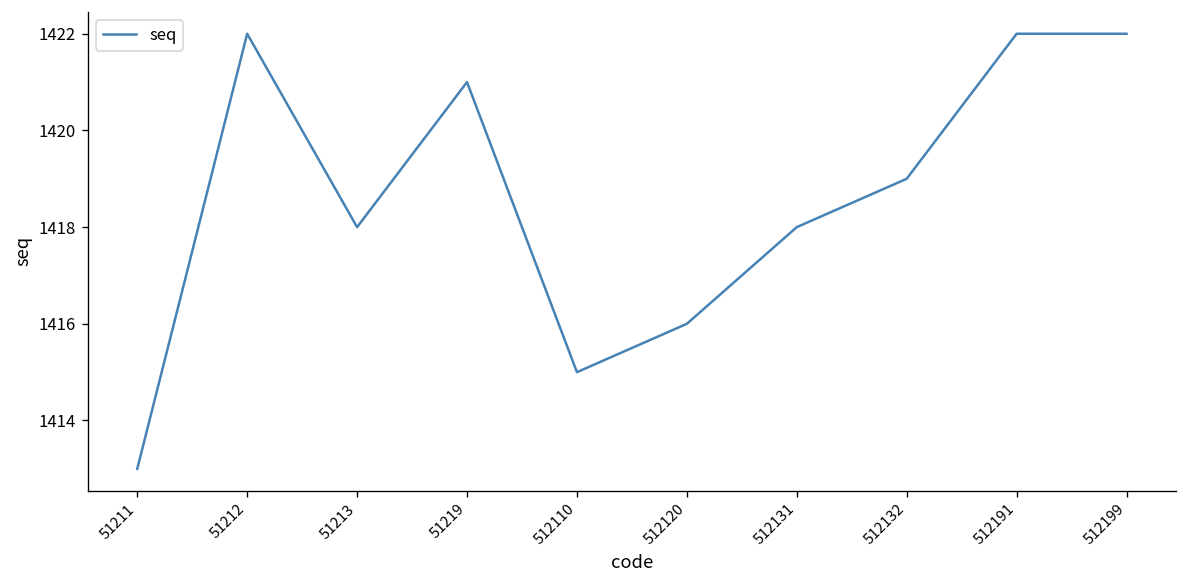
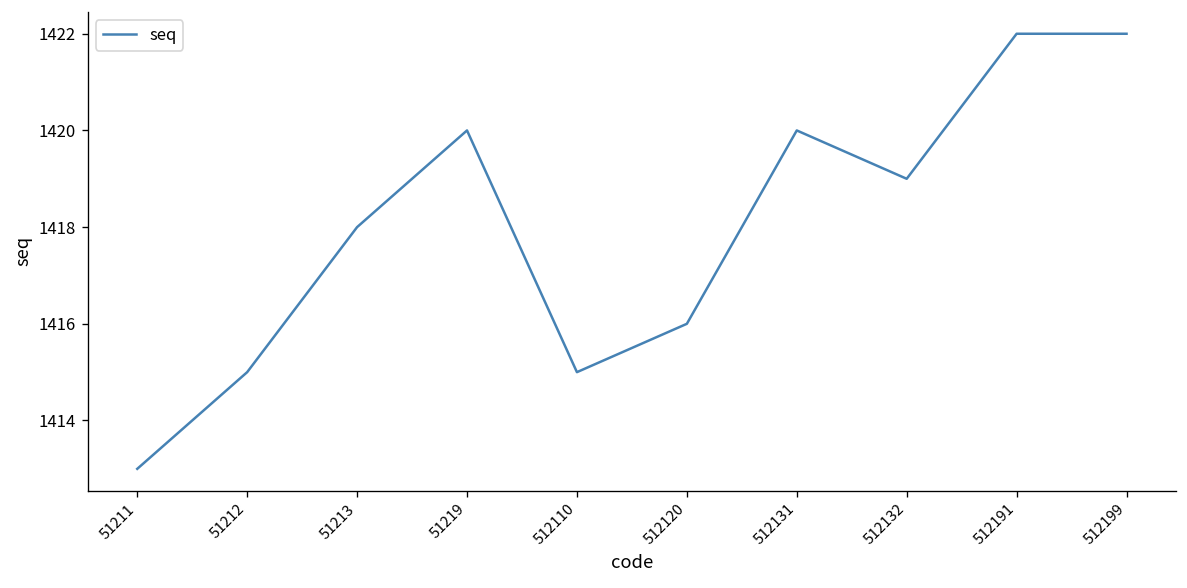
  {
    "51211": 1413,
-   "51212": 1422,
+   "51212": 1415,
    "51213": 1418,
-   "51219": 1421,
+   "51219": 1420,
    "512110": 1415,
    "512120": 1416,
-   "512131": 1418,
+   "512131": 1420,
    "512132": 1419,
    "512191": 1422,
    "512199": 1422
  }
